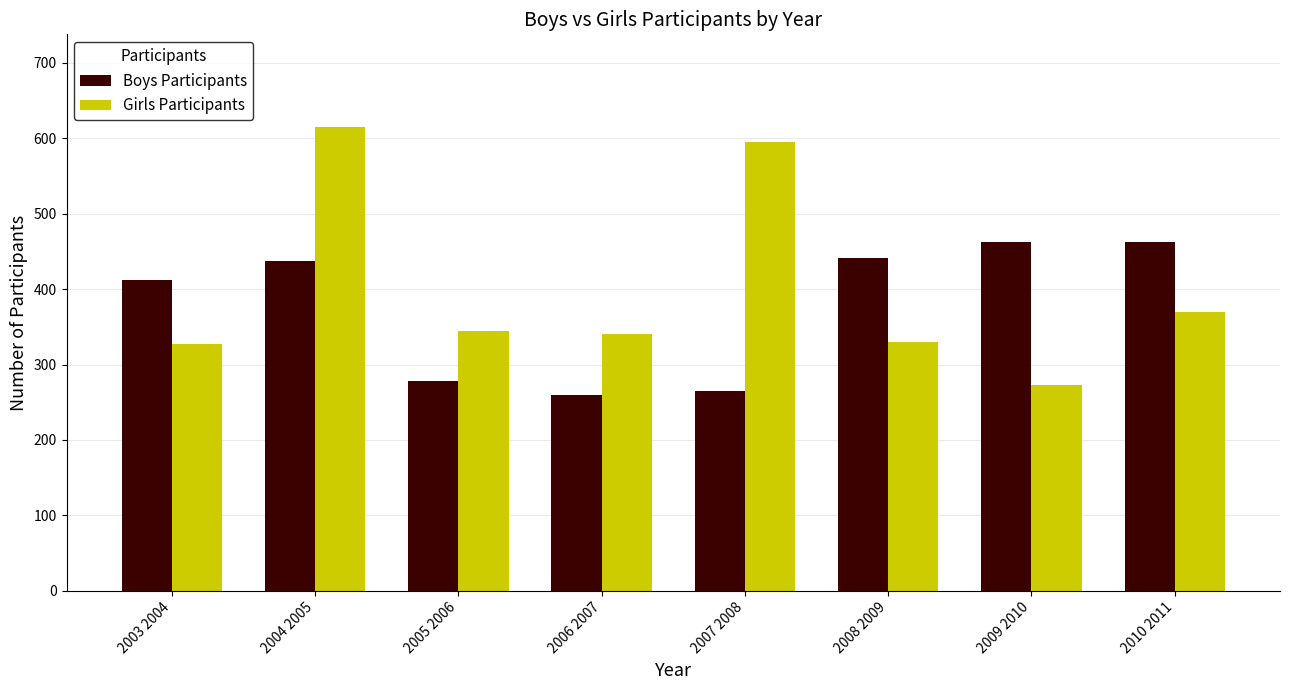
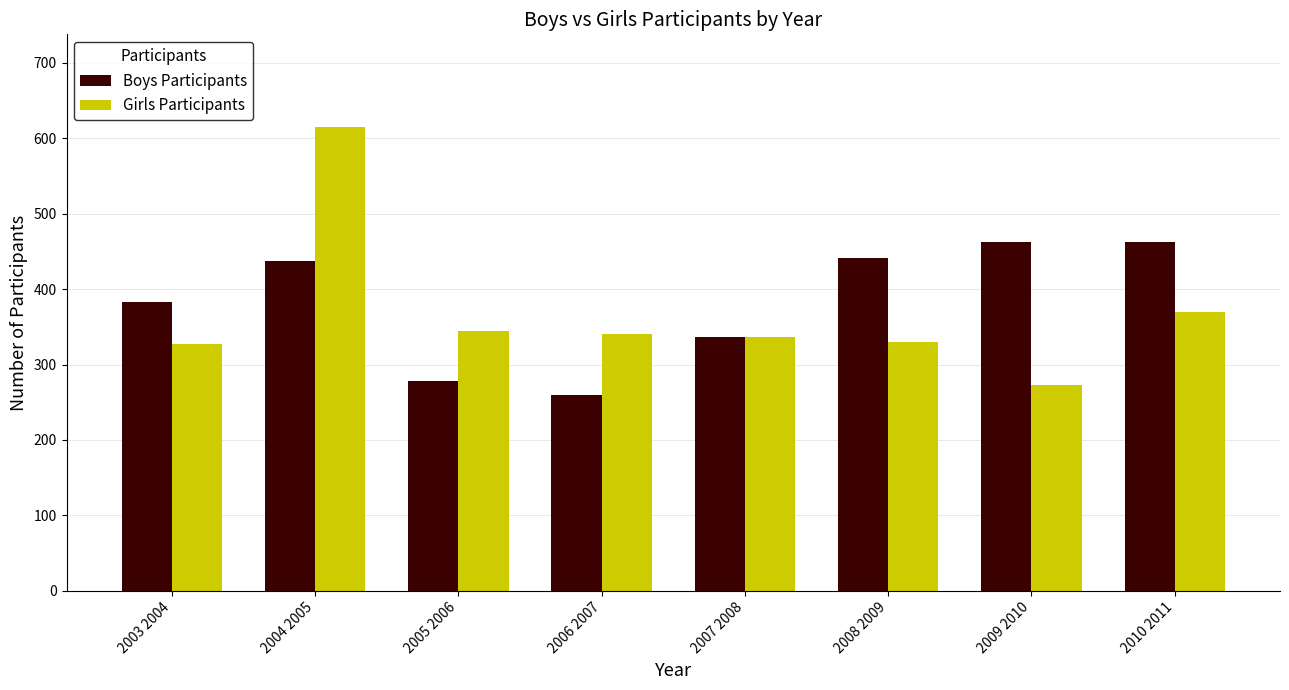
  {
    "Boys Participants": {
-     "2003 2004": 410,
+     "2003 2004": 380,
      "2004 2005": 440,
      "2005 2006": 280,
      "2006 2007": 260,
-     "2007 2008": 270,
+     "2007 2008": 340,
      "2008 2009": 440,
      "2009 2010": 460,
      "2010 2011": 460
    },
    "Girls Participants": {
      "2003 2004": 330,
      "2004 2005": 620,
      "2005 2006": 340,
      "2006 2007": 340,
-     "2007 2008": 600,
+     "2007 2008": 340,
      "2008 2009": 330,
      "2009 2010": 270,
      "2010 2011": 370
    }
  }
